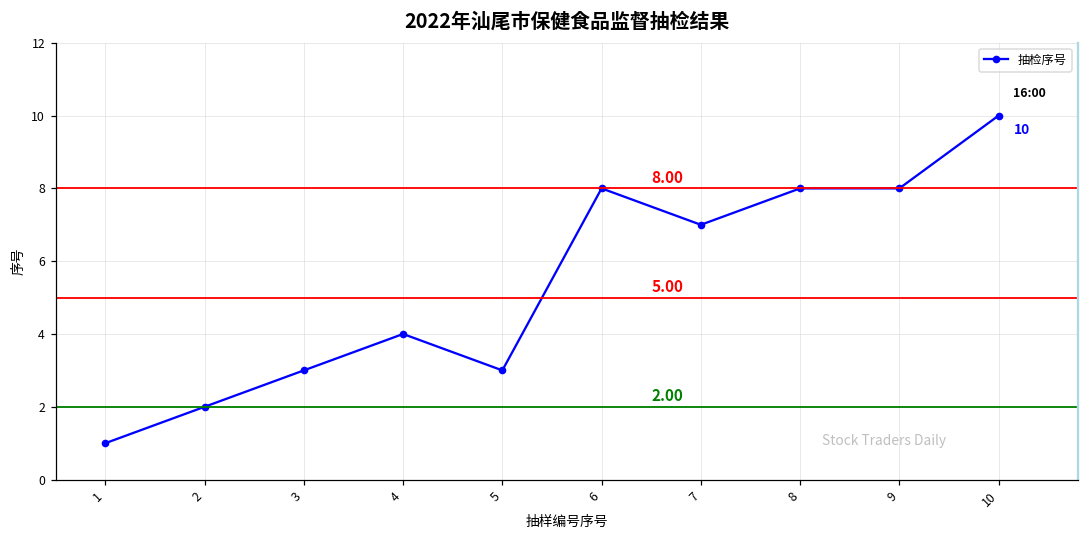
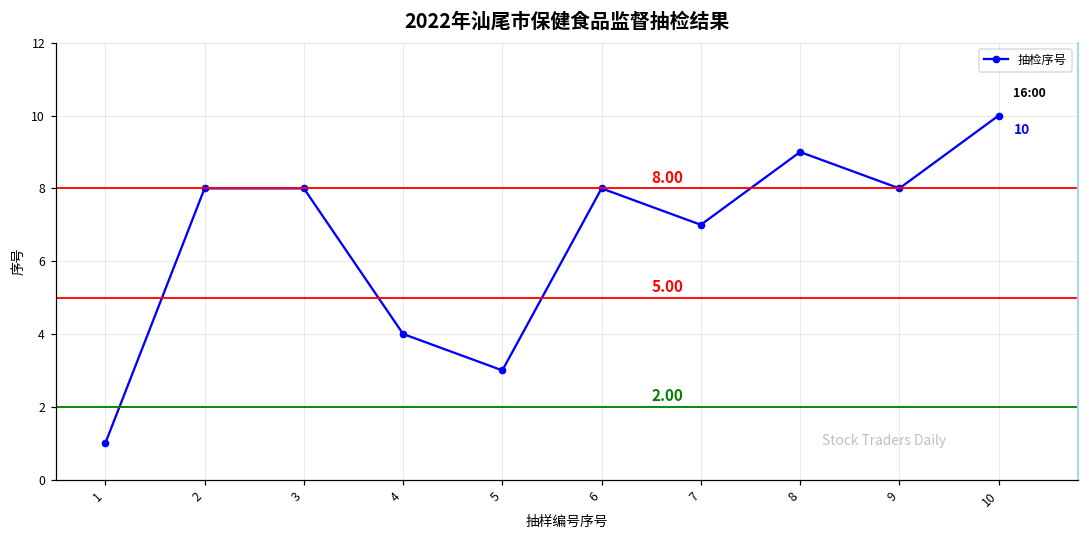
  {
    "1": 1,
-   "2": 2,
-   "3": 3,
+   "2": 8,
+   "3": 8,
    "4": 4,
    "5": 3,
    "6": 8,
    "7": 7,
-   "8": 8,
+   "8": 9,
    "9": 8
  }
